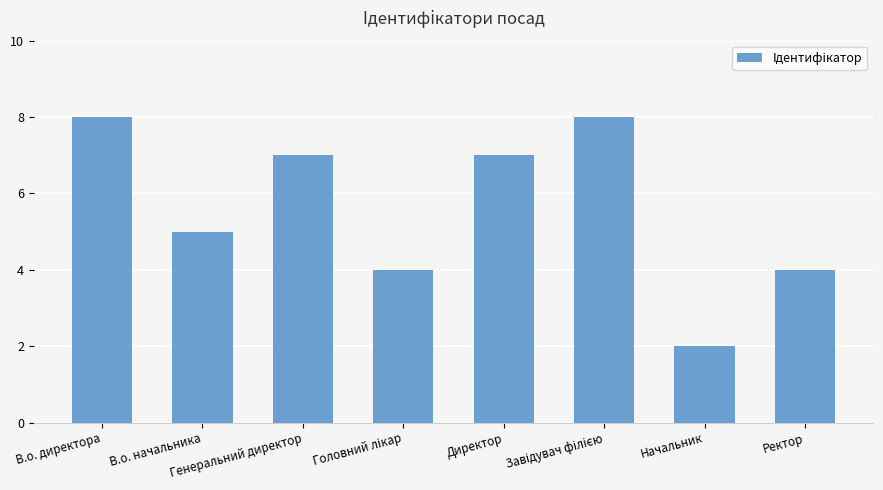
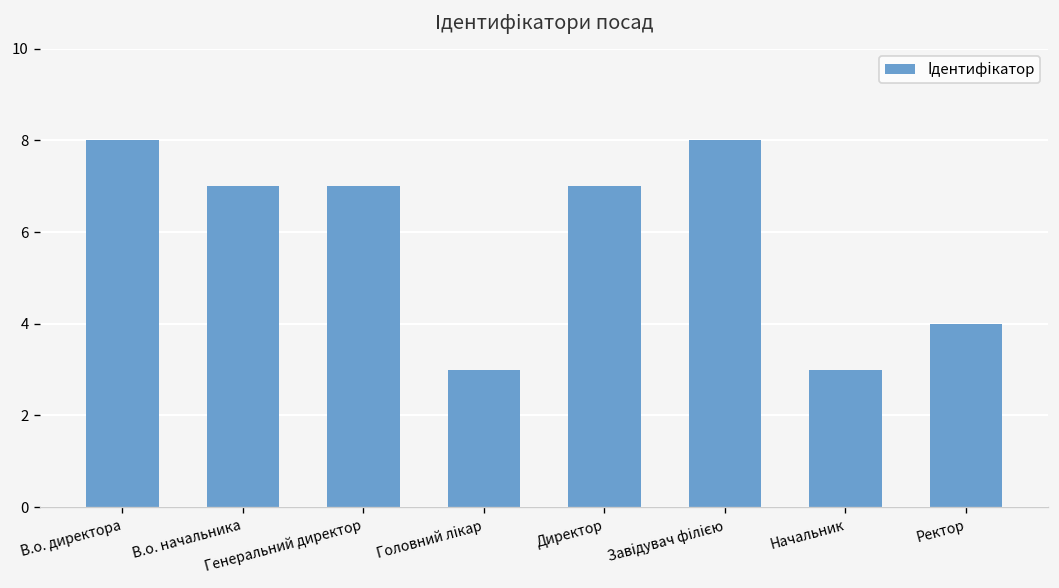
  {
    "В.о. директора": 8,
-   "В.о. начальника": 5,
+   "В.о. начальника": 7,
    "Генеральний директор": 7,
-   "Головний лікар": 4,
+   "Головний лікар": 3,
    "Директор": 7,
    "Завідувач філією": 8,
-   "Начальник": 2,
+   "Начальник": 3,
    "Ректор": 4
  }
